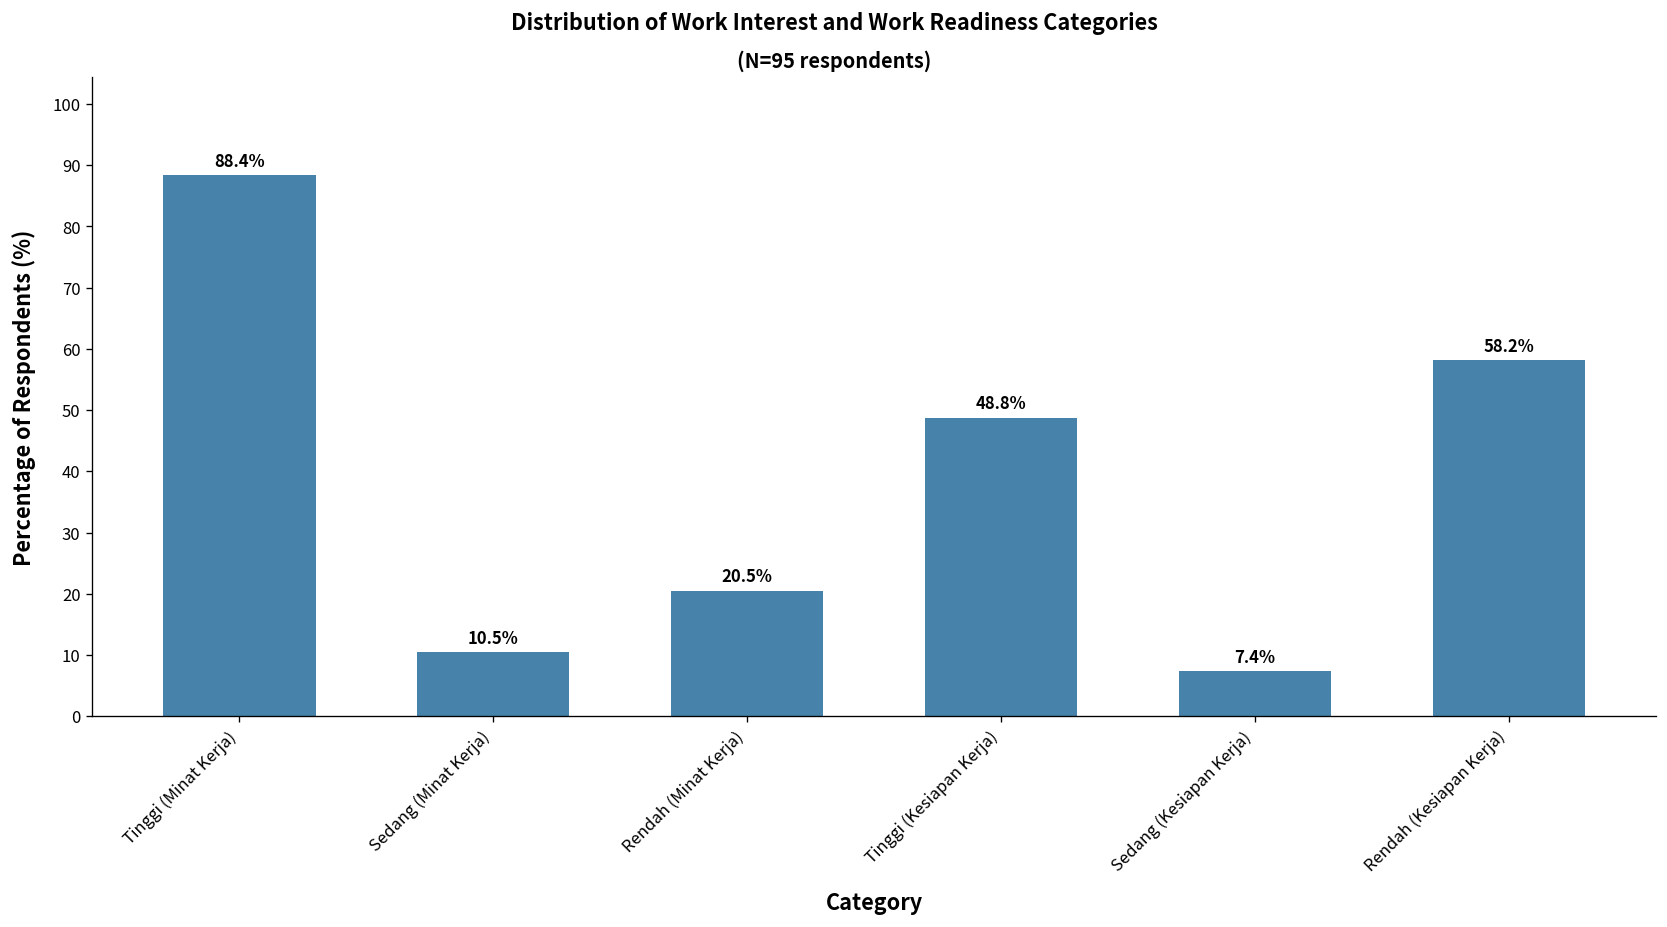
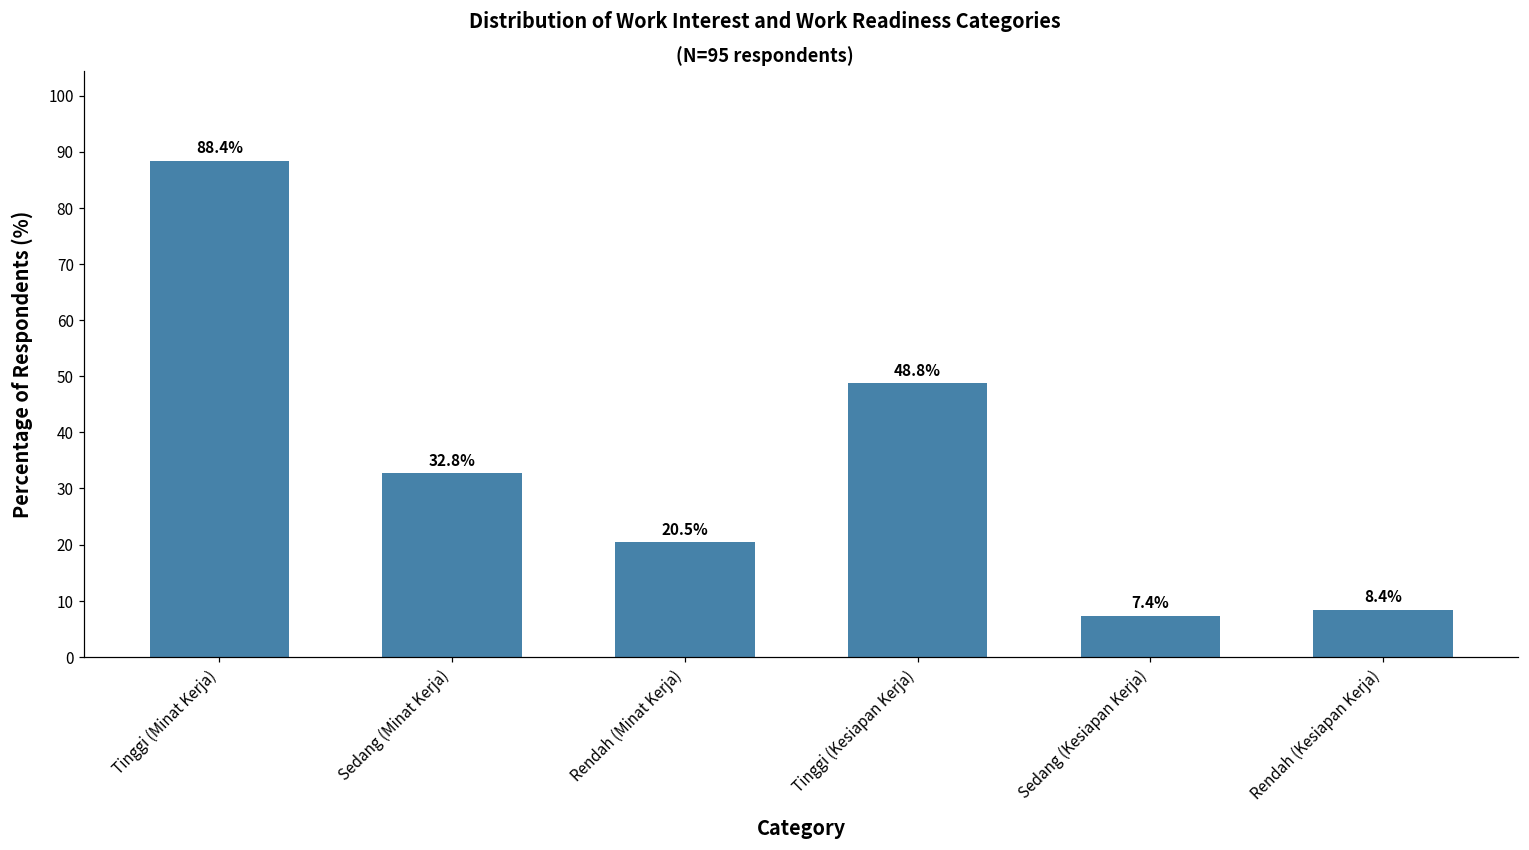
  {
    "Tinggi (Minat Kerja)": "88.4%",
-   "Sedang (Minat Kerja)": "10.5%",
+   "Sedang (Minat Kerja)": "32.8%",
    "Rendah (Minat Kerja)": "20.5%",
    "Tinggi (Kesiapan Kerja)": "48.8%",
    "Sedang (Kesiapan Kerja)": "7.4%",
-   "Rendah (Kesiapan Kerja)": "58.2%"
+   "Rendah (Kesiapan Kerja)": "8.4%"
  }
